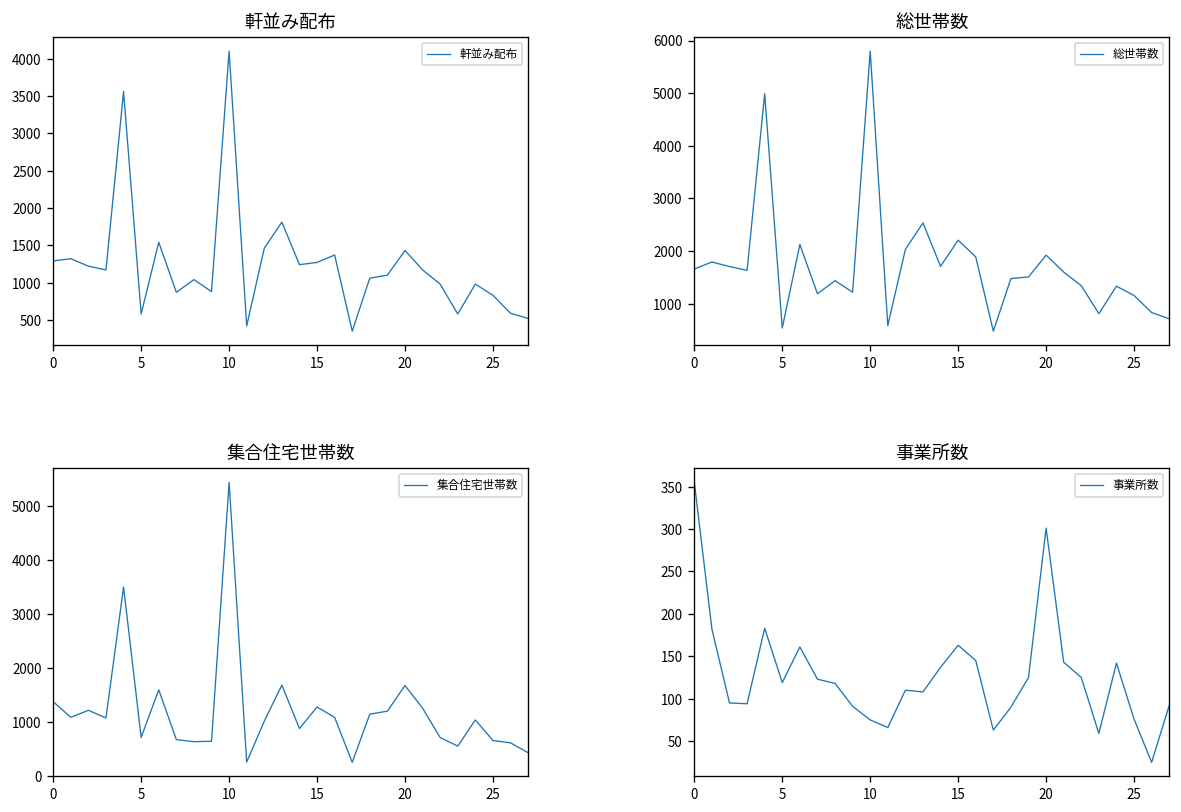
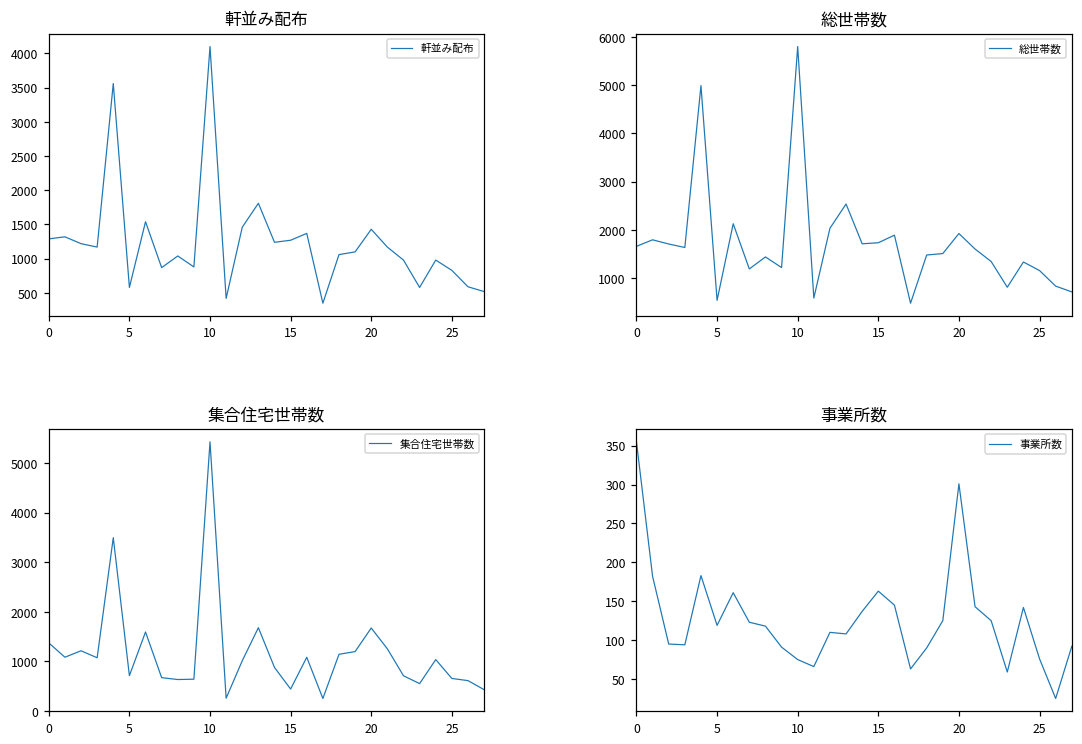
  {
    "軒並み配布": {
      "0": 1300,
      "5": 600,
      "10": 4100,
      "15": 1300,
      "20": 1400,
      "25": 800
    },
    "総世帯数": {
      "0": 1700,
      "5": 500,
      "10": 5800,
-     "15": 2200,
+     "15": 1700,
      "20": 1900,
      "25": 1200
    },
    "集合住宅世帯数": {
      "0": 1400,
      "5": 700,
      "10": 5400,
-     "15": 1300,
+     "15": 400,
      "20": 1700,
      "25": 700
    },
    "事業所数": {
      "0": 360,
      "5": 120,
      "10": 80,
      "15": 160,
      "20": 300,
      "25": 80
    }
  }
